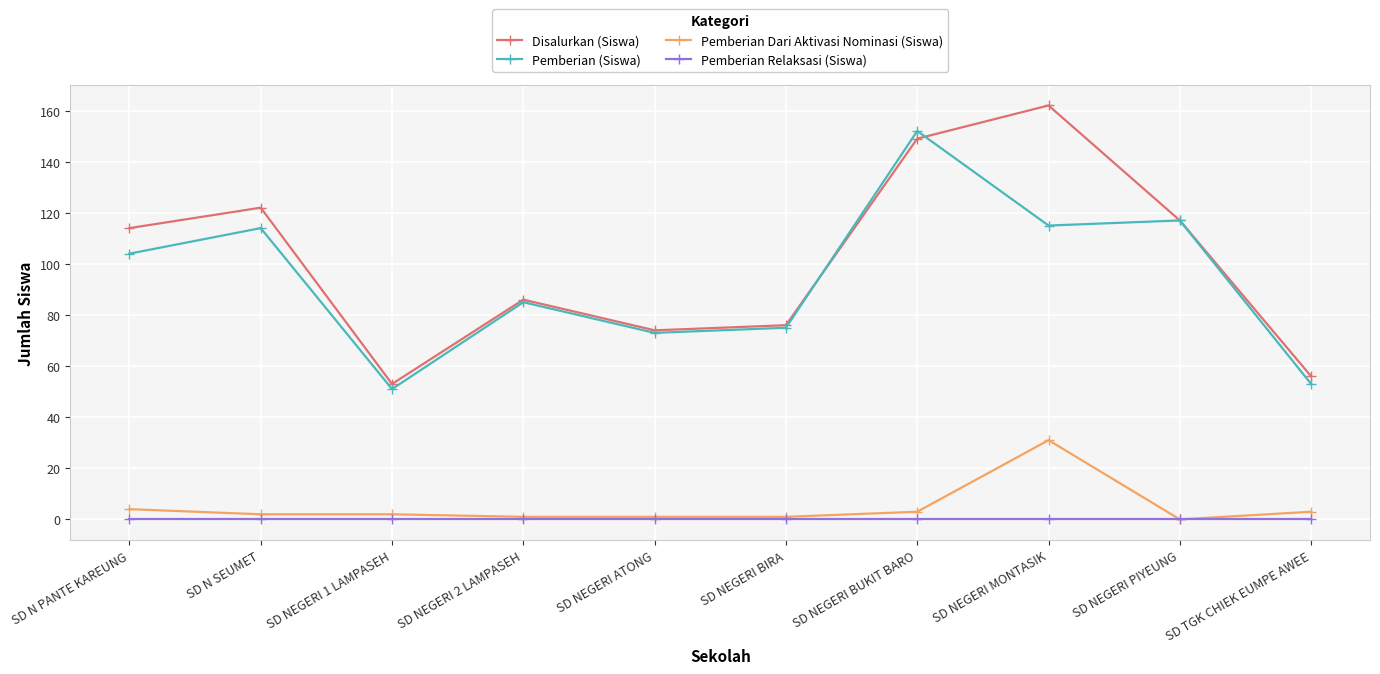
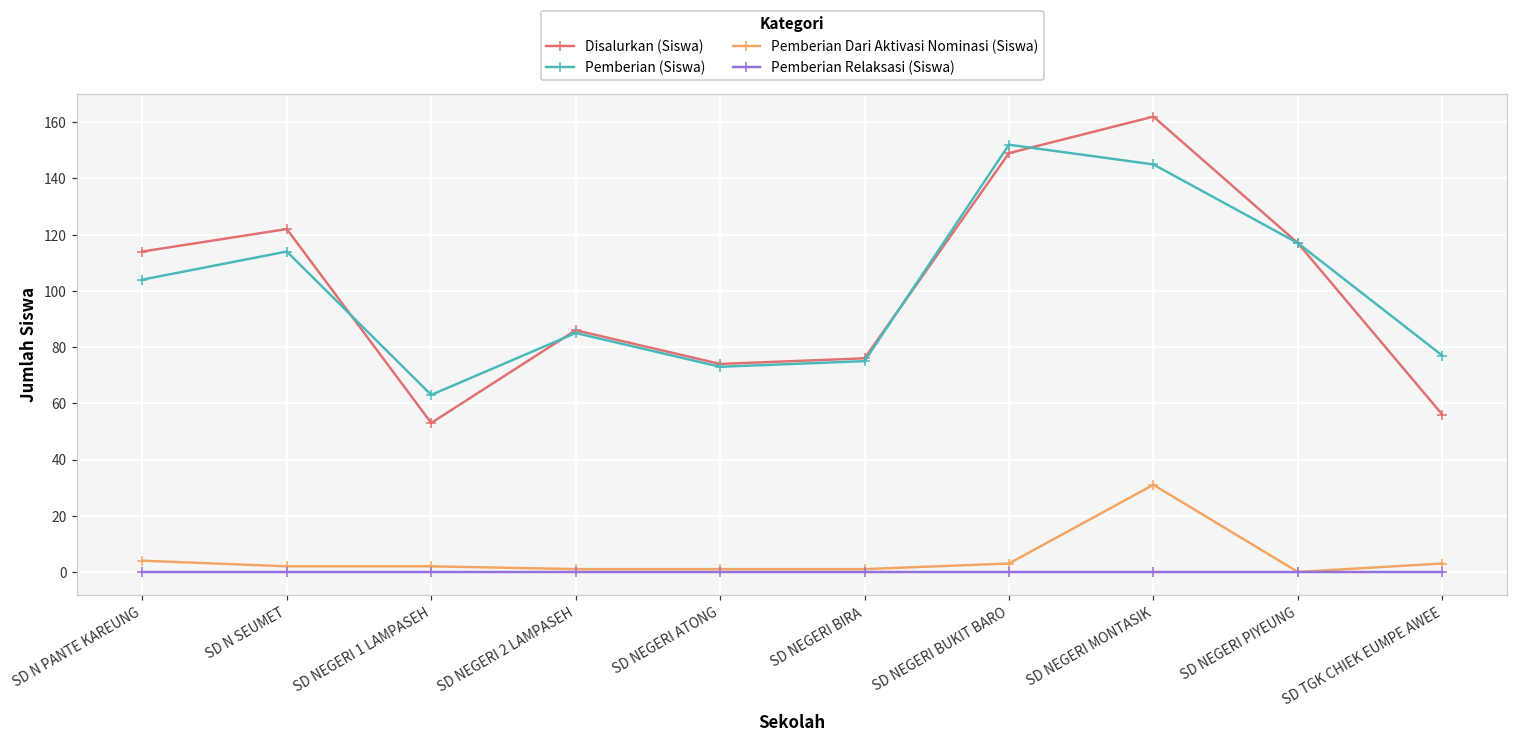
  {
    "Pemberian (Siswa)": {
      "SD N PANTE KAREUNG": 104,
      "SD N SEUMET": 114,
-     "SD NEGERI 1 LAMPASEH": 51,
+     "SD NEGERI 1 LAMPASEH": 63,
      "SD NEGERI BIRA": 75,
      "SD NEGERI BUKIT BARO": 152,
-     "SD NEGERI MONTASIK": 115,
-     "SD TGK CHIEK EUMPE AWEE": 53
+     "SD NEGERI MONTASIK": 145,
+     "SD TGK CHIEK EUMPE AWEE": 77
    },
    "Pemberian Relaksasi (Siswa)": {
      "SD N PANTE KAREUNG": 0,
      "SD N SEUMET": 0,
      "SD NEGERI 1 LAMPASEH": 0,
      "SD NEGERI BUKIT BARO": 0,
      "SD NEGERI MONTASIK": 0,
      "SD TGK CHIEK EUMPE AWEE": 0
    }
  }
